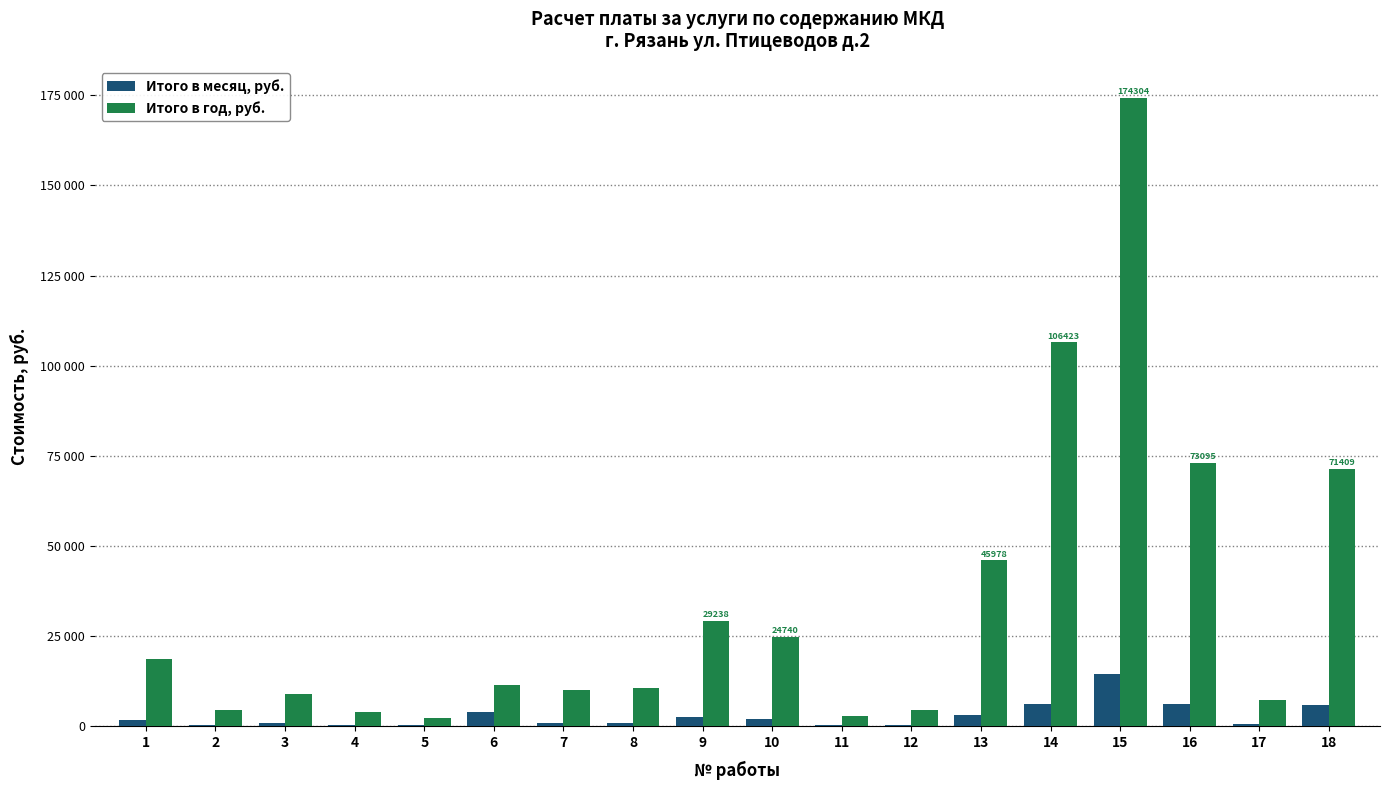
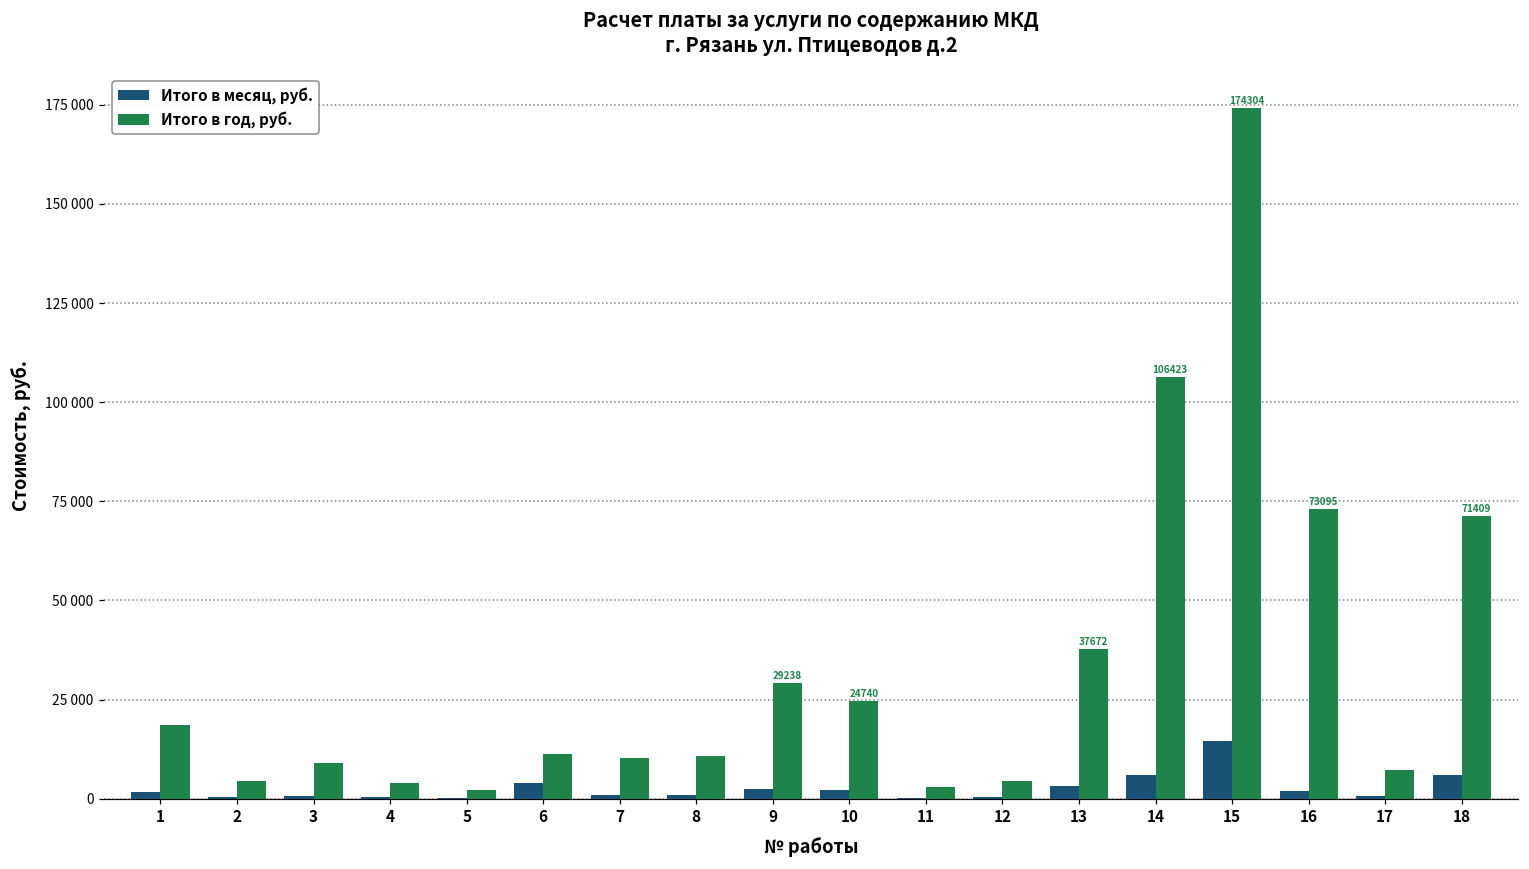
  {
    "Итого в месяц, руб.": {
      "1": 2000,
      "3": 1000,
      "6": 4000,
      "7": 1000,
      "8": 1000,
      "9": 2000,
      "10": 2000,
      "13": 3000,
      "14": 6000,
      "15": 15000,
-     "16": 6000,
+     "16": 2000,
      "18": 6000
    },
    "Итого в год, руб.": {
      "9": 29238,
      "10": 24740,
-     "13": 45978,
+     "13": 37672,
      "14": 106423,
      "15": 174304,
      "16": 73095,
      "18": 71409
    }
  }
